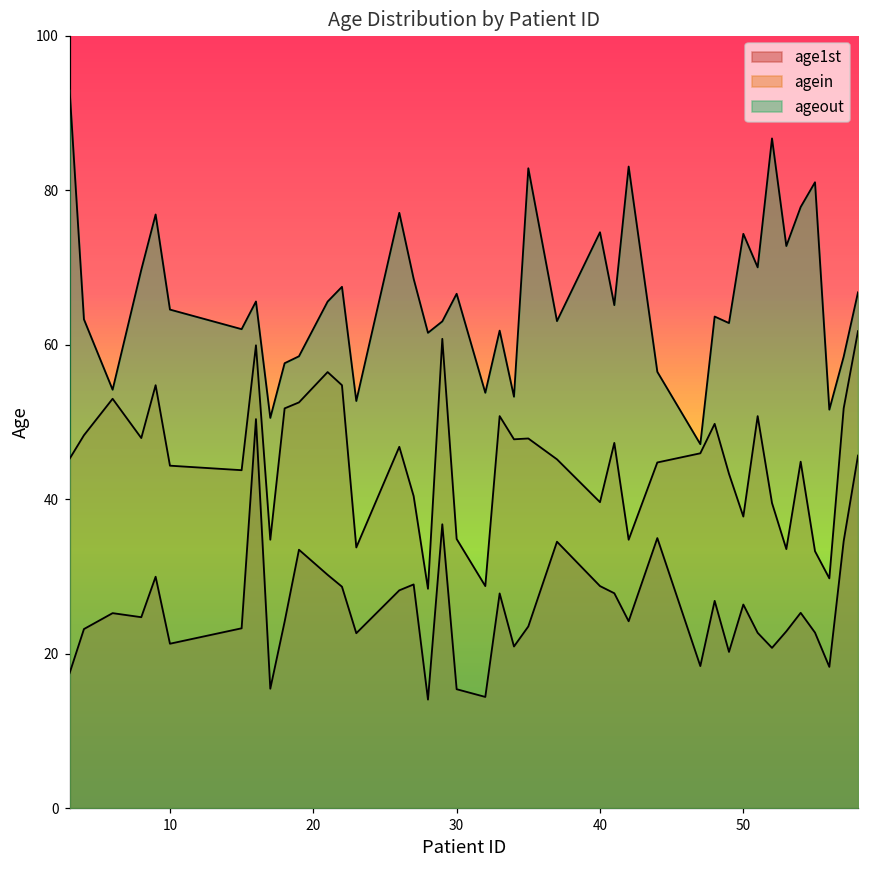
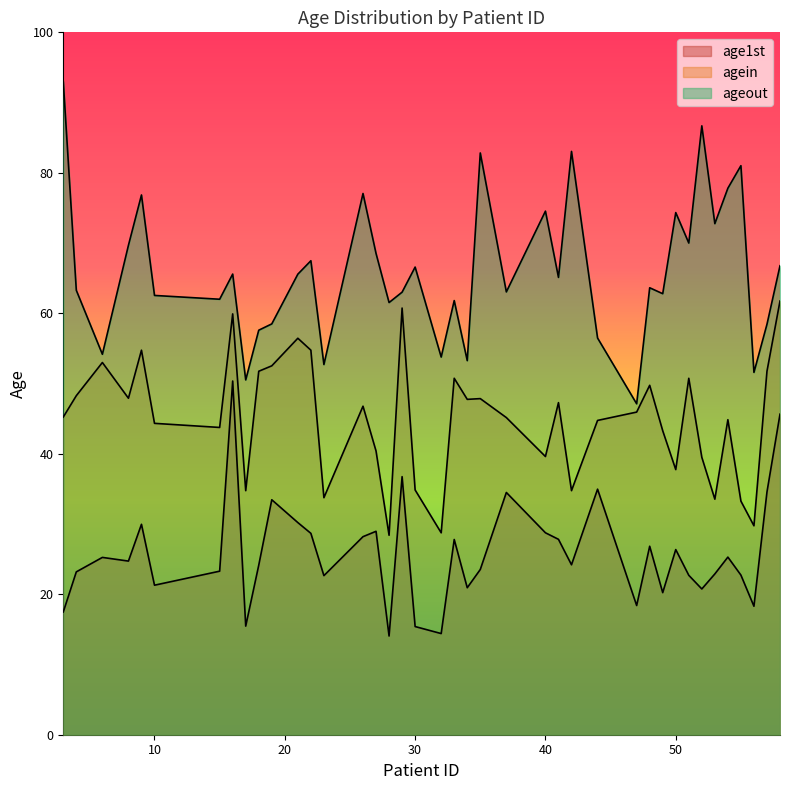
  {
    "ageout": {
-     "10": 65,
+     "10": 63,
      "30": 67,
      "40": 75,
      "50": 74
    }
  }
